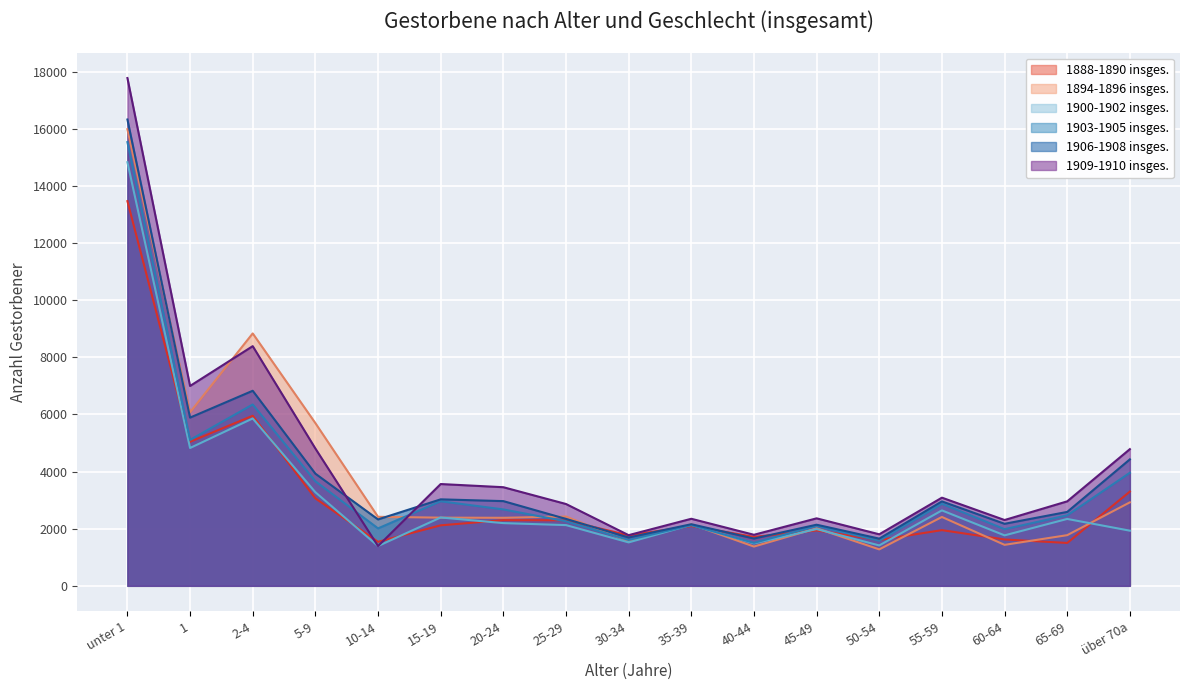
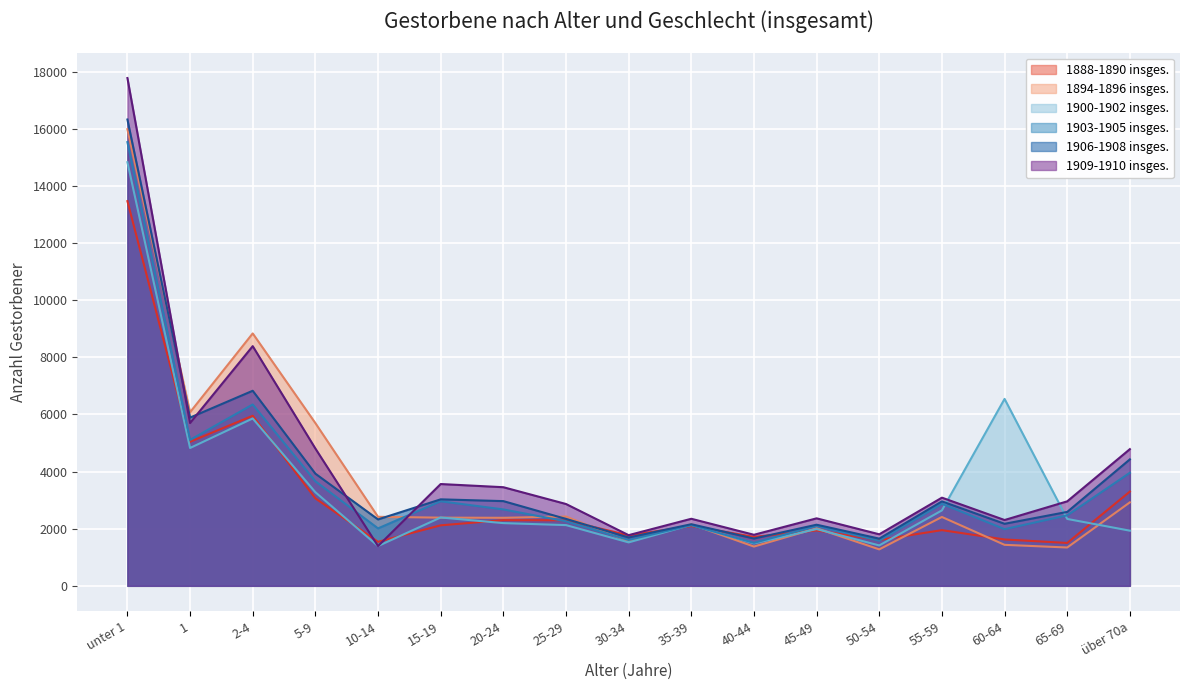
  {
    "1888-1890 insges.": {
      "unter 1": 13500,
      "2-4": 6000,
      "5-9": 3100,
      "10-14": 1500,
      "15-19": 2100,
      "55-59": 2000,
      "60-64": 1600,
      "65-69": 1500,
      "über 70a": 3300
    },
    "1894-1896 insges.": {
      "unter 1": 16000,
      "1": 6100,
      "2-4": 8800,
      "5-9": 5700,
      "10-14": 2400,
      "40-44": 1400,
      "50-54": 1300,
      "55-59": 2400,
      "60-64": 1400,
-     "65-69": 1800,
+     "65-69": 1300,
      "über 70a": 2900
    },
    "1900-1902 insges.": {
      "unter 1": 14800,
      "1": 4800,
      "2-4": 5900,
      "5-9": 3300,
      "20-24": 2200,
      "25-29": 2100,
      "50-54": 1400,
      "55-59": 2600,
-     "60-64": 1800,
+     "60-64": 6500,
      "65-69": 2300,
      "über 70a": 1900
    },
    "1909-1910 insges.": {
      "unter 1": 17800,
-     "1": 7000,
+     "1": 5700,
      "2-4": 8400,
      "5-9": 4800,
      "15-19": 3600,
      "20-24": 3500,
      "25-29": 2900,
      "35-39": 2300,
      "45-49": 2400,
      "50-54": 1800,
      "55-59": 3100,
      "60-64": 2300,
      "65-69": 3000,
      "über 70a": 4800
    }
  }
